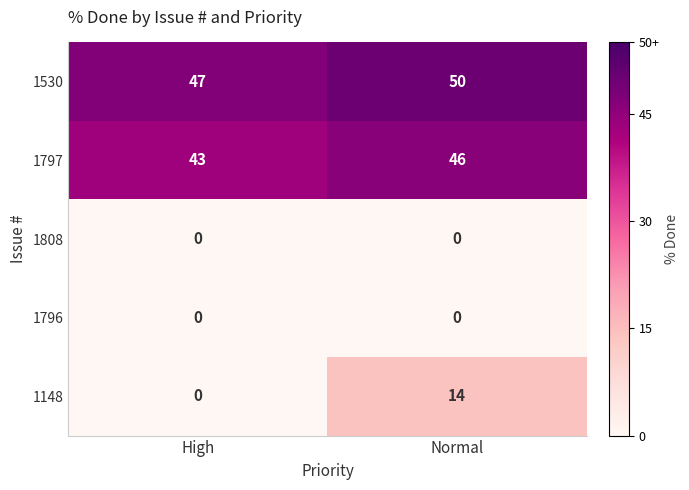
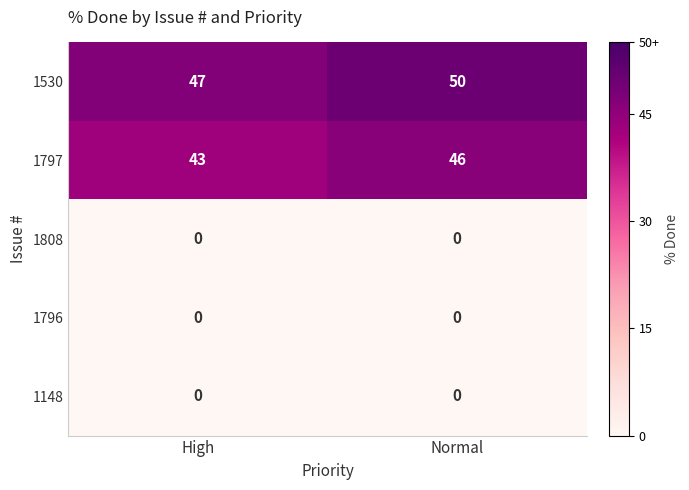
  {
    "1530": {
      "High": 47,
      "Normal": 50
    },
    "1797": {
      "High": 43,
      "Normal": 46
    },
    "1808": {
      "High": 0,
      "Normal": 0
    },
    "1796": {
      "High": 0,
      "Normal": 0
    },
    "1148": {
      "High": 0,
-     "Normal": 14
+     "Normal": 0
    }
  }
